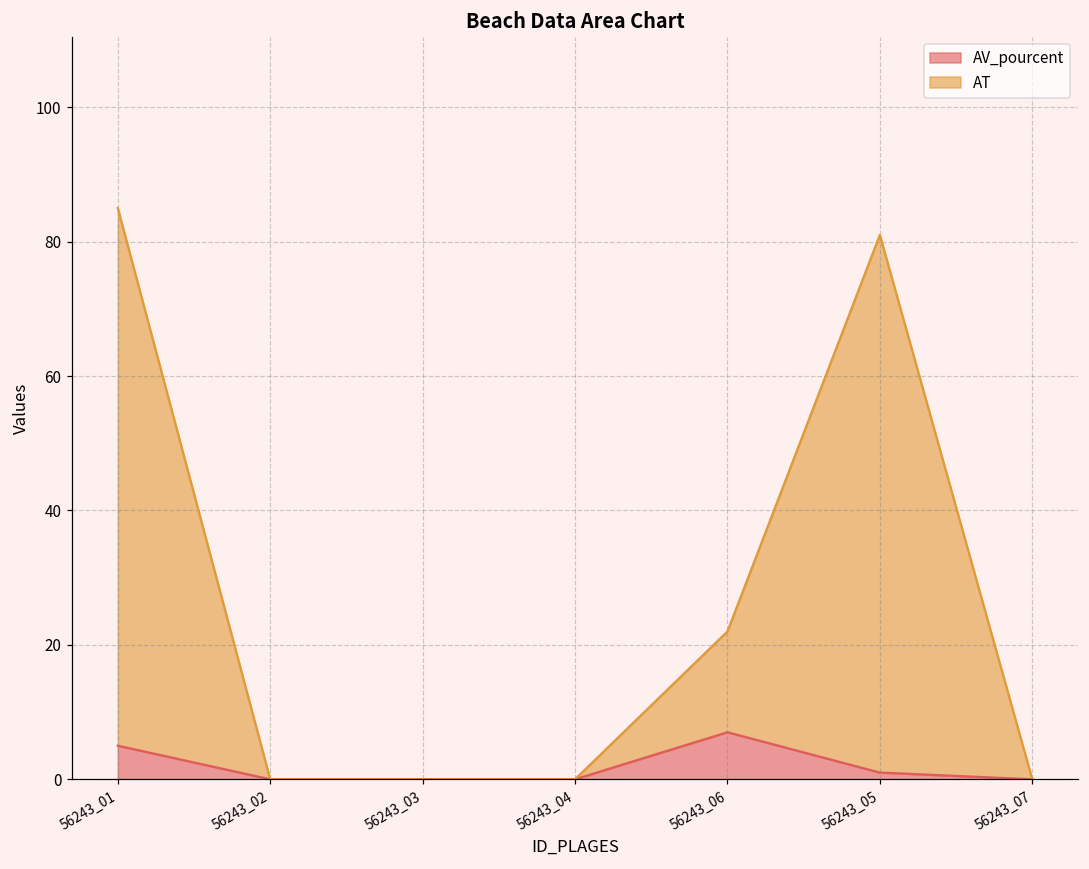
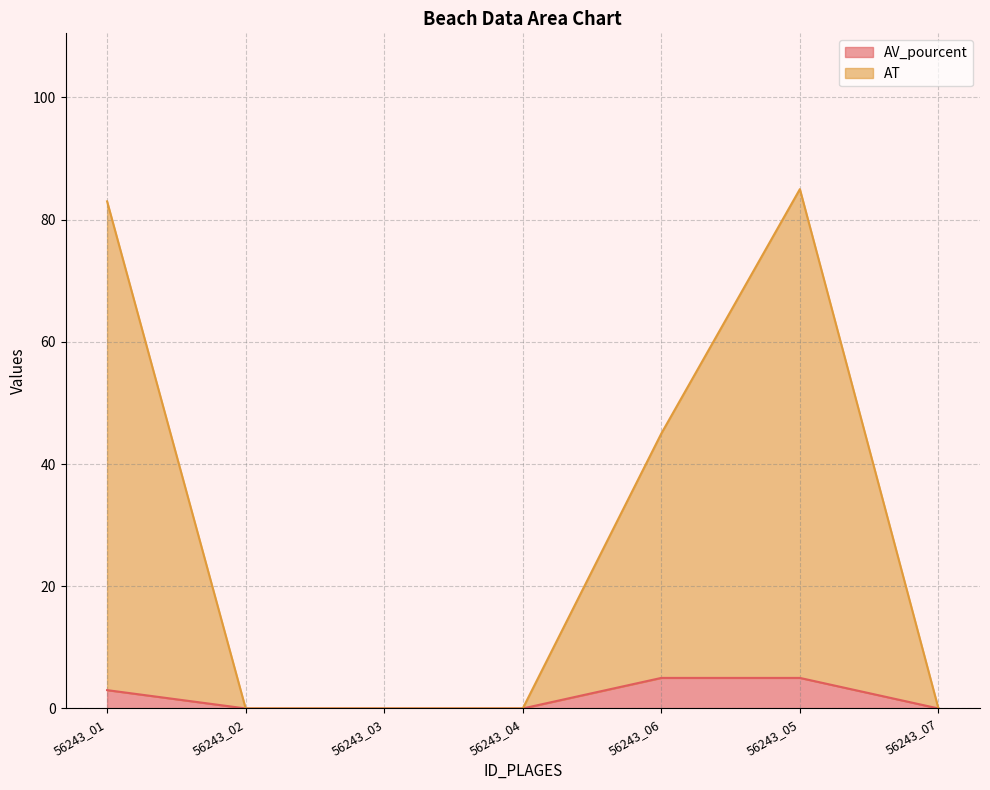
  {
    "AV_pourcent": {
-     "56243_01": 5,
-     "56243_06": 7,
-     "56243_05": 1
+     "56243_01": 3,
+     "56243_06": 5,
+     "56243_05": 5
    },
    "AT": {
      "56243_01": 80,
-     "56243_06": 15,
+     "56243_06": 40,
      "56243_05": 80
    }
  }
